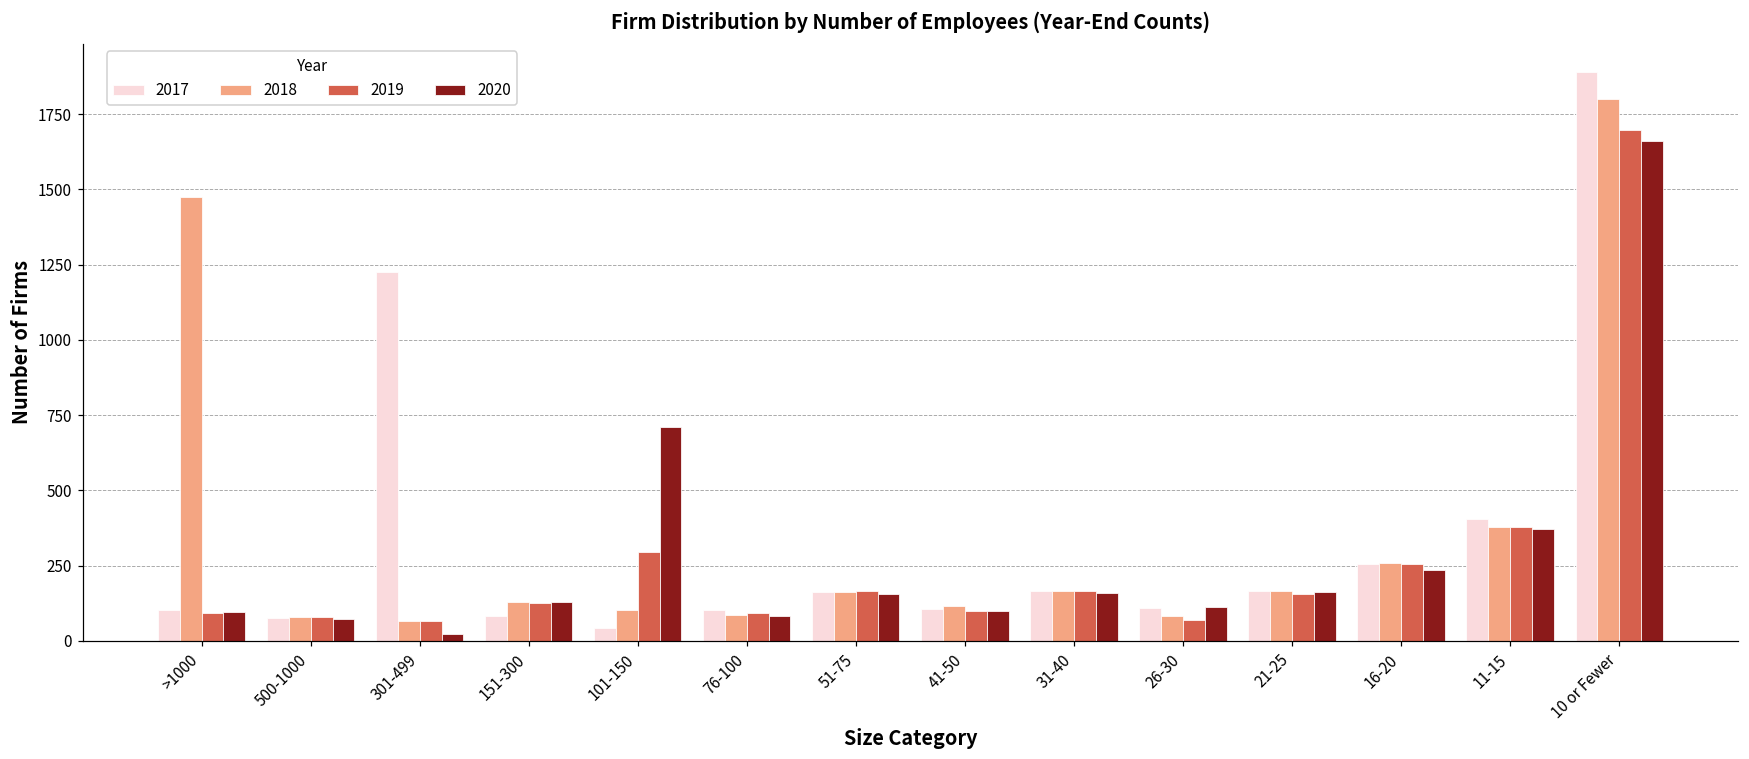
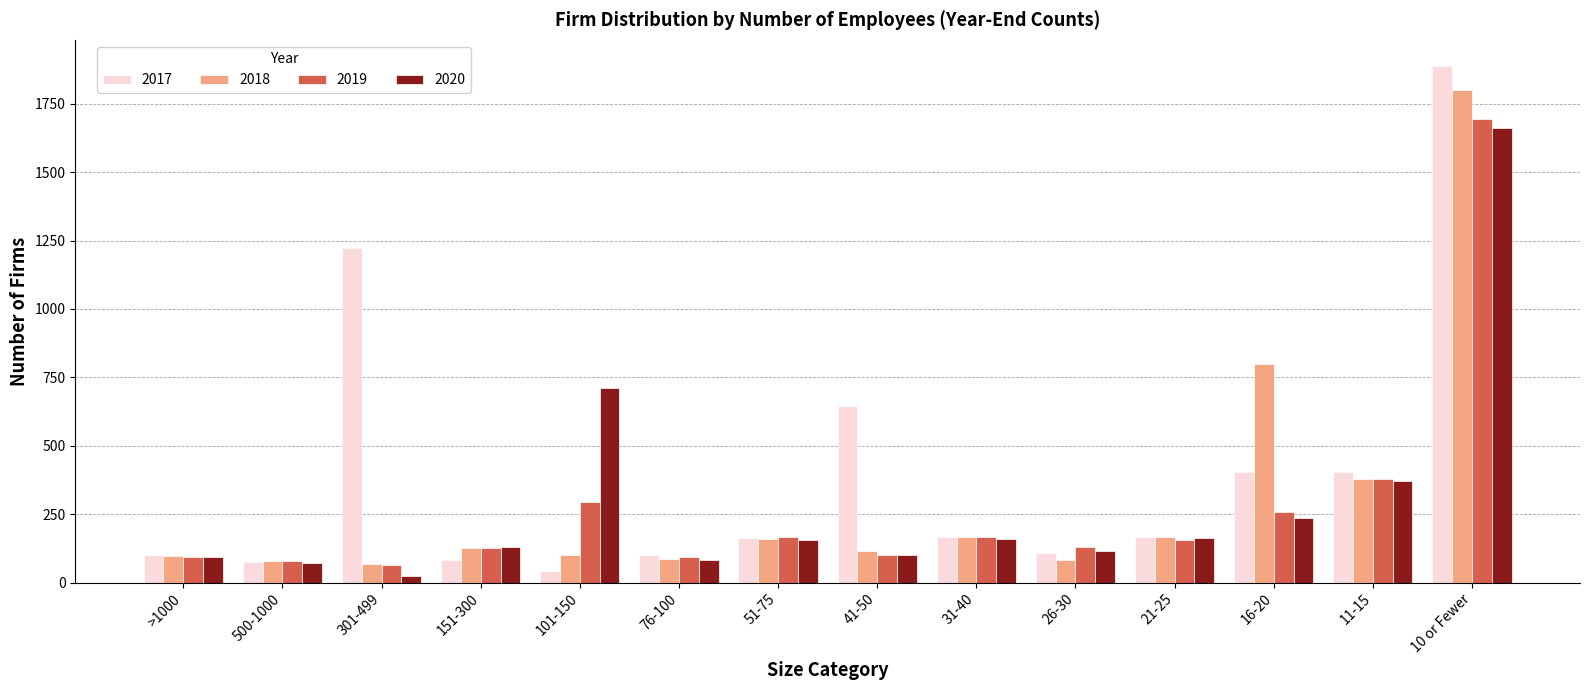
  {
    "2017": {
      ">1000": 100,
      "500-1000": 80,
      "301-499": 1220,
      "151-300": 80,
      "101-150": 40,
      "76-100": 100,
      "51-75": 160,
-     "41-50": 110,
+     "41-50": 650,
      "31-40": 170,
      "26-30": 110,
      "21-25": 170,
-     "16-20": 250,
+     "16-20": 400,
      "11-15": 410,
      "10 or Fewer": 1890
    },
    "2018": {
-     ">1000": 1480,
+     ">1000": 100,
      "500-1000": 80,
      "301-499": 70,
      "151-300": 130,
      "101-150": 100,
      "76-100": 90,
      "51-75": 160,
      "41-50": 120,
      "31-40": 170,
      "26-30": 80,
      "21-25": 170,
-     "16-20": 260,
+     "16-20": 800,
      "11-15": 380,
      "10 or Fewer": 1800
    },
    "2019": {
      ">1000": 90,
      "500-1000": 80,
      "301-499": 70,
      "151-300": 130,
      "101-150": 290,
      "76-100": 90,
      "51-75": 170,
      "41-50": 100,
      "31-40": 170,
-     "26-30": 70,
+     "26-30": 130,
      "21-25": 160,
      "16-20": 260,
      "11-15": 380,
      "10 or Fewer": 1700
    },
    "2020": {
      ">1000": 100,
      "500-1000": 70,
      "301-499": 20,
      "151-300": 130,
      "101-150": 710,
      "76-100": 80,
      "51-75": 160,
      "41-50": 100,
      "31-40": 160,
      "26-30": 110,
      "21-25": 160,
      "16-20": 240,
      "11-15": 370,
      "10 or Fewer": 1660
    }
  }
